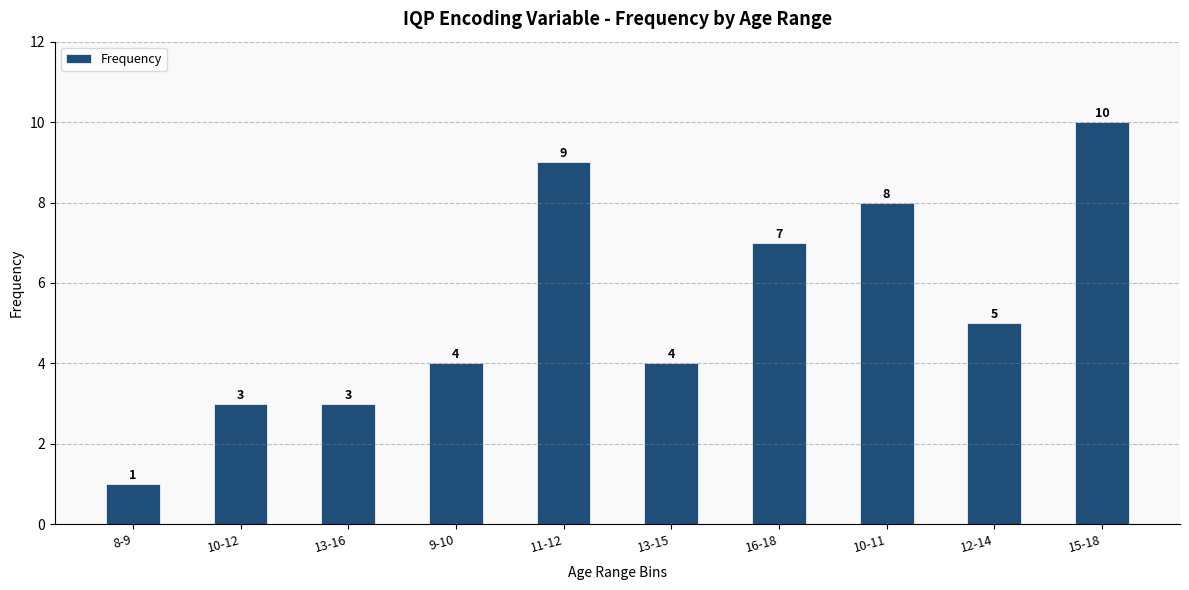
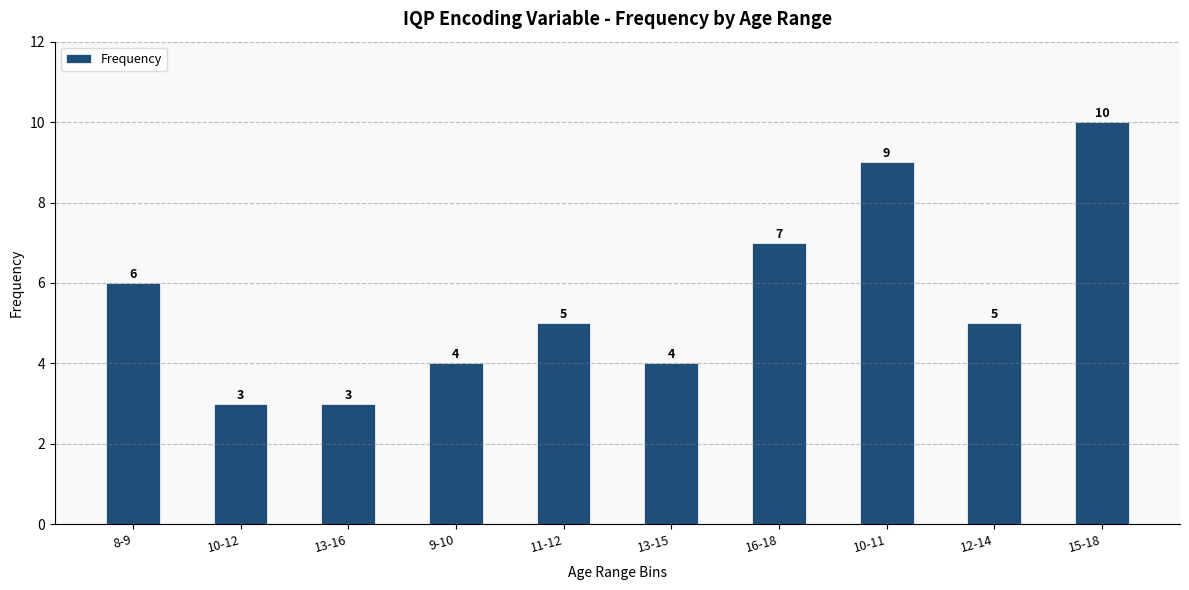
  {
-   "8-9": 1,
+   "8-9": 6,
    "10-12": 3,
    "13-16": 3,
    "9-10": 4,
-   "11-12": 9,
+   "11-12": 5,
    "13-15": 4,
    "16-18": 7,
-   "10-11": 8,
+   "10-11": 9,
    "12-14": 5,
    "15-18": 10
  }
